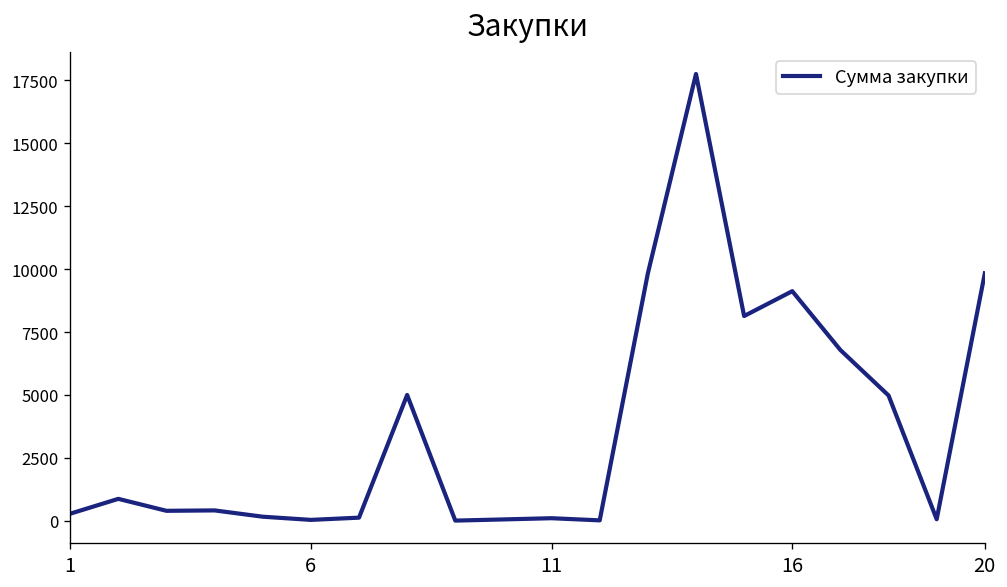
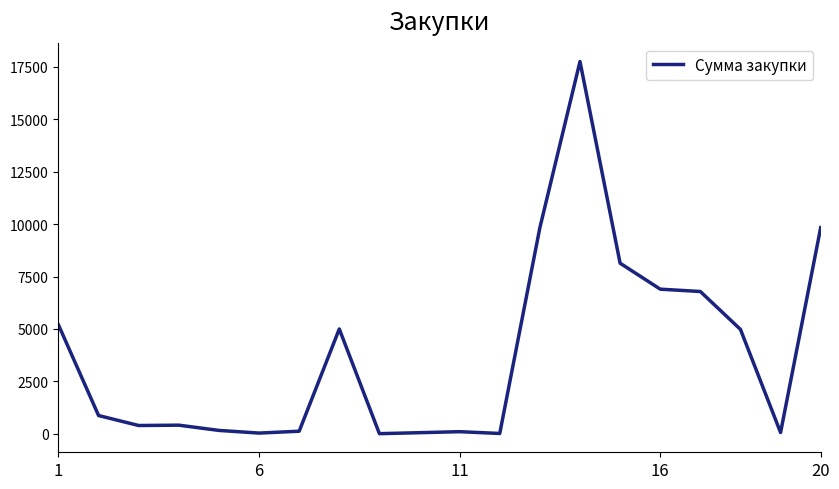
  {
-   "1": 300,
+   "1": 5200,
    "6": 0,
    "11": 100,
-   "16": 9100,
+   "16": 6900,
    "20": 9800
  }
